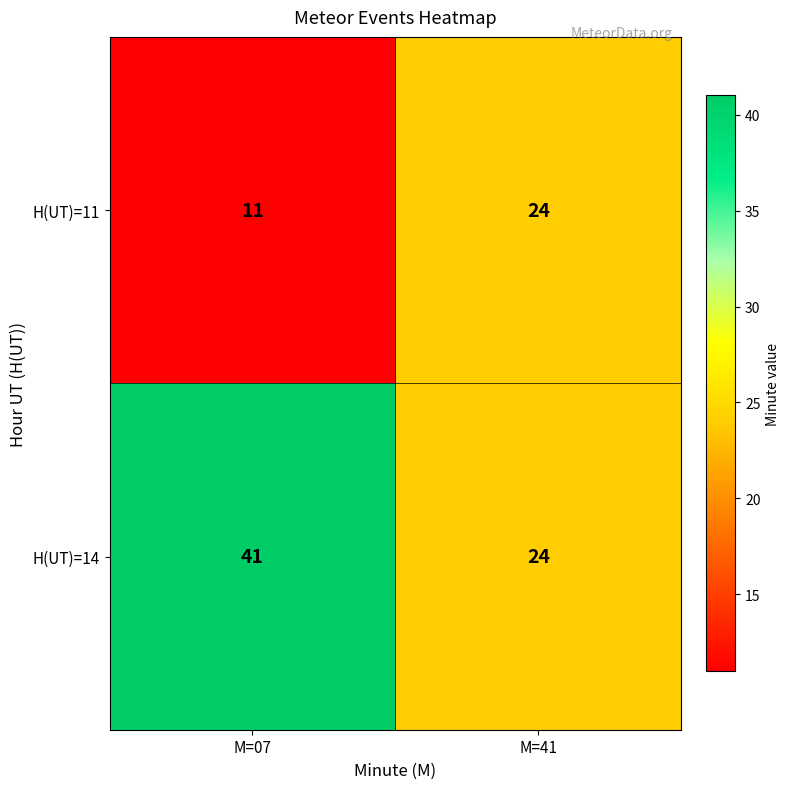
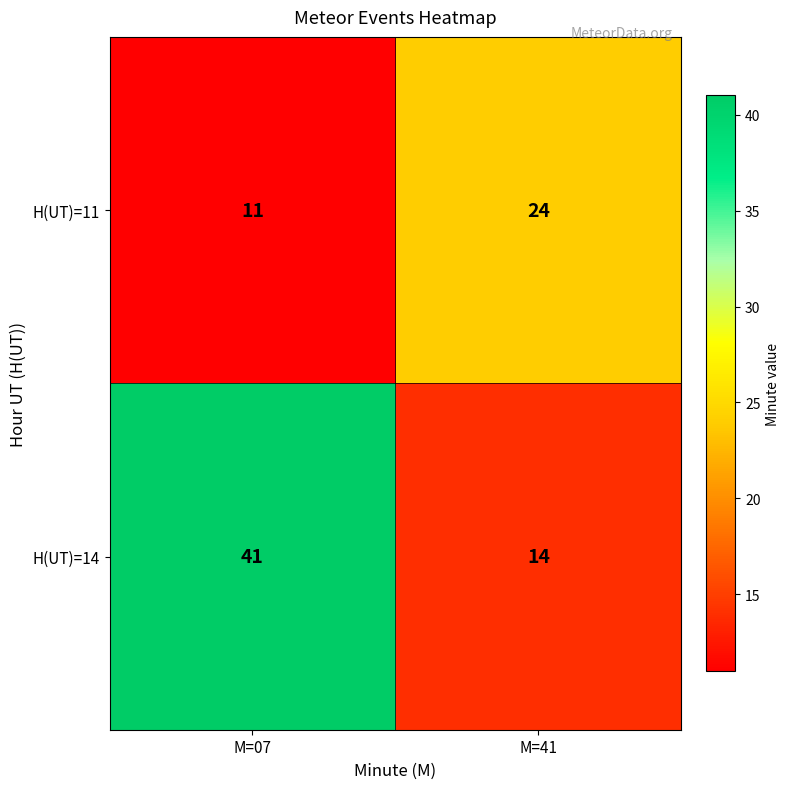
  {
    "H(UT)=11": {
      "M=07": 11,
      "M=41": 24
    },
    "H(UT)=14": {
      "M=07": 41,
-     "M=41": 24
+     "M=41": 14
    }
  }
